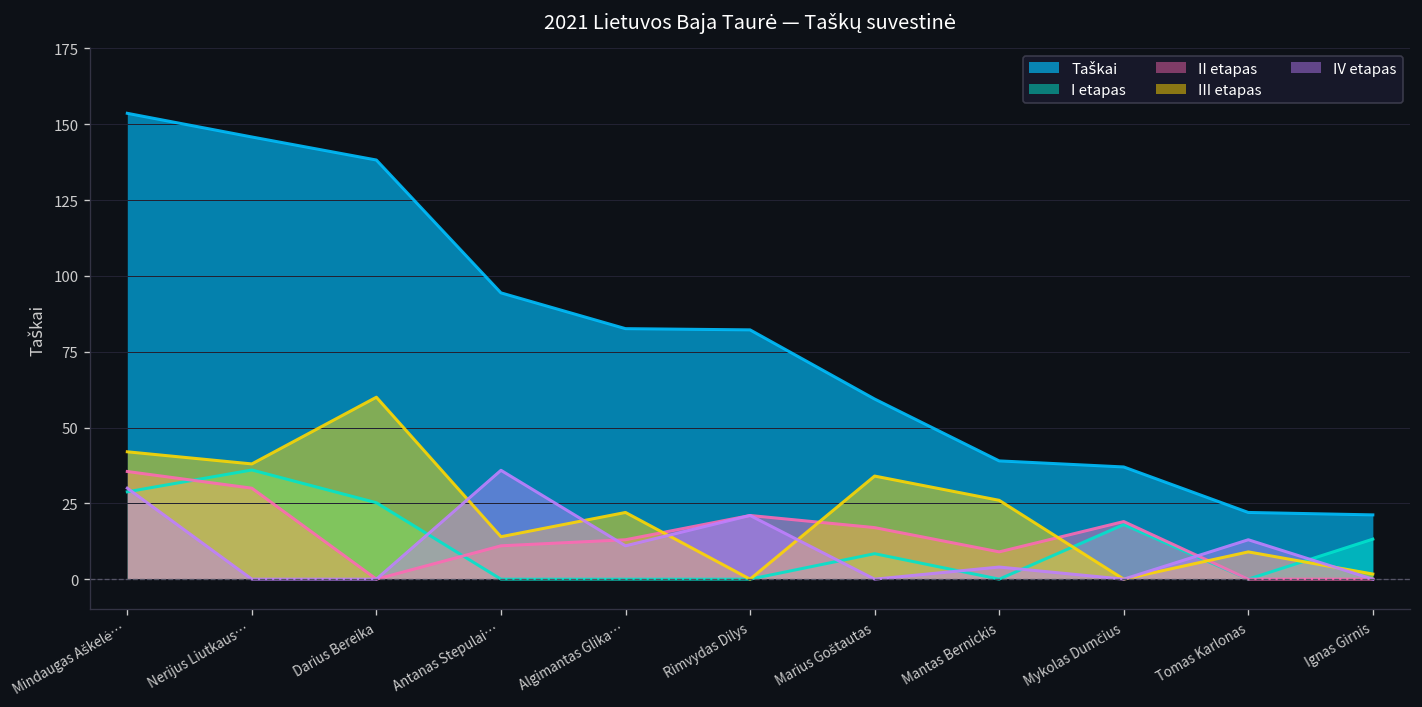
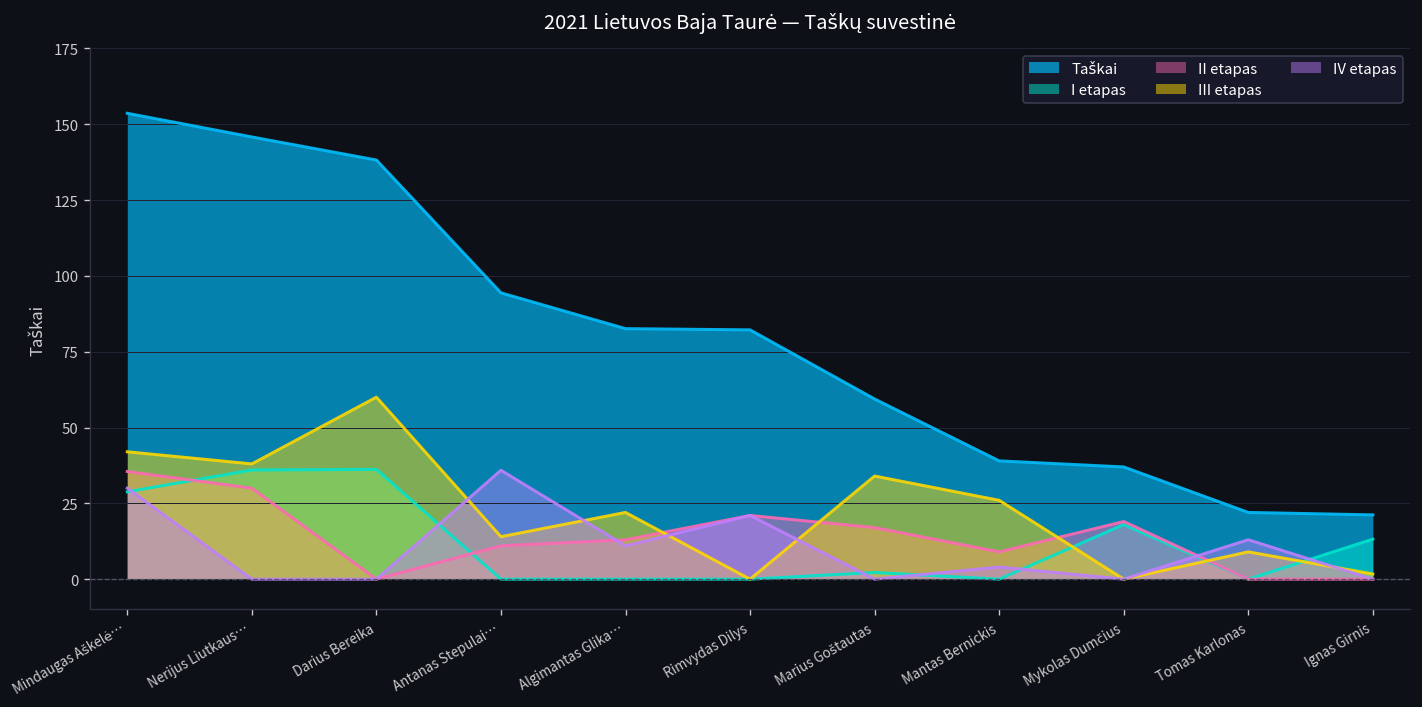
  {
    "Taškai": {
      "Mindaugas Aškelė…": 154,
      "Nerijus Liutkaus…": 146,
      "Darius Bereika": 138,
      "Antanas Stepulai…": 94,
      "Algimantas Glika…": 83,
      "Rimvydas Dilys": 82,
      "Marius Goštautas": 59,
      "Mantas Bernickis": 39,
      "Mykolas Dumčius": 37,
      "Tomas Karlonas": 22,
      "Ignas Girnis": 21
    },
    "I etapas": {
      "Mindaugas Aškelė…": 29,
      "Nerijus Liutkaus…": 36,
-     "Darius Bereika": 25,
+     "Darius Bereika": 36,
      "Antanas Stepulai…": 0,
      "Algimantas Glika…": 0,
-     "Marius Goštautas": 8,
+     "Marius Goštautas": 2,
      "Mantas Bernickis": 0,
      "Ignas Girnis": 13
    },
    "II etapas": {
      "Mindaugas Aškelė…": 36,
      "Nerijus Liutkaus…": 30,
      "Antanas Stepulai…": 11,
      "Algimantas Glika…": 13,
      "Marius Goštautas": 17,
      "Mantas Bernickis": 9
    },
    "III etapas": {
      "Mindaugas Aškelė…": 42,
      "Nerijus Liutkaus…": 38,
      "Darius Bereika": 60,
      "Antanas Stepulai…": 14,
      "Algimantas Glika…": 22,
      "Marius Goštautas": 34,
      "Mantas Bernickis": 26,
      "Tomas Karlonas": 9,
      "Ignas Girnis": 2
    },
    "IV etapas": {
      "Mindaugas Aškelė…": 30,
      "Nerijus Liutkaus…": 0,
      "Antanas Stepulai…": 36,
      "Algimantas Glika…": 11,
      "Marius Goštautas": 0,
      "Mantas Bernickis": 4,
      "Tomas Karlonas": 13
    }
  }
